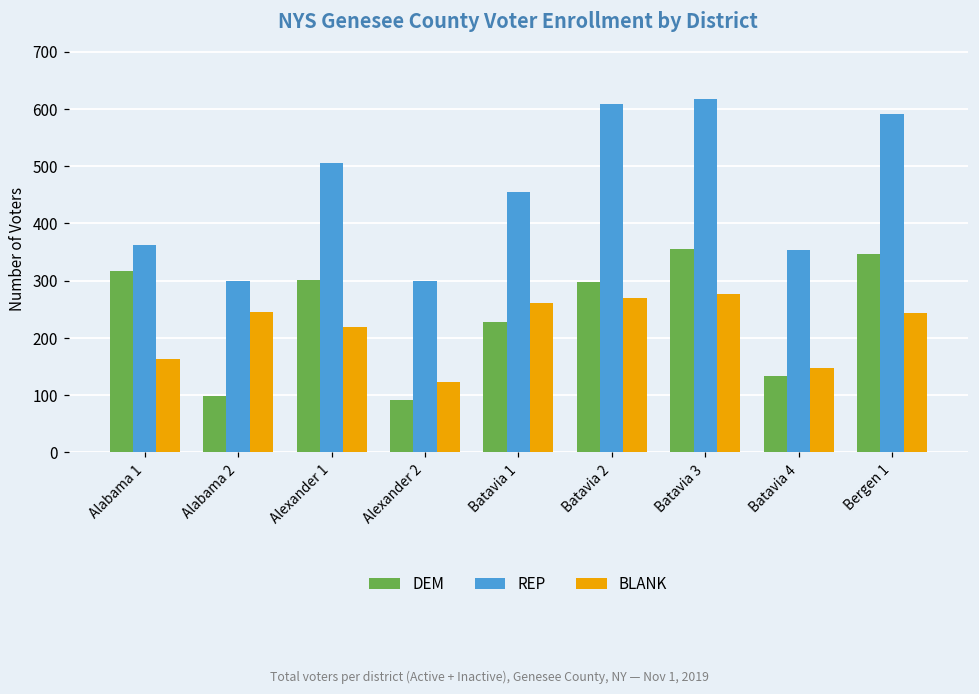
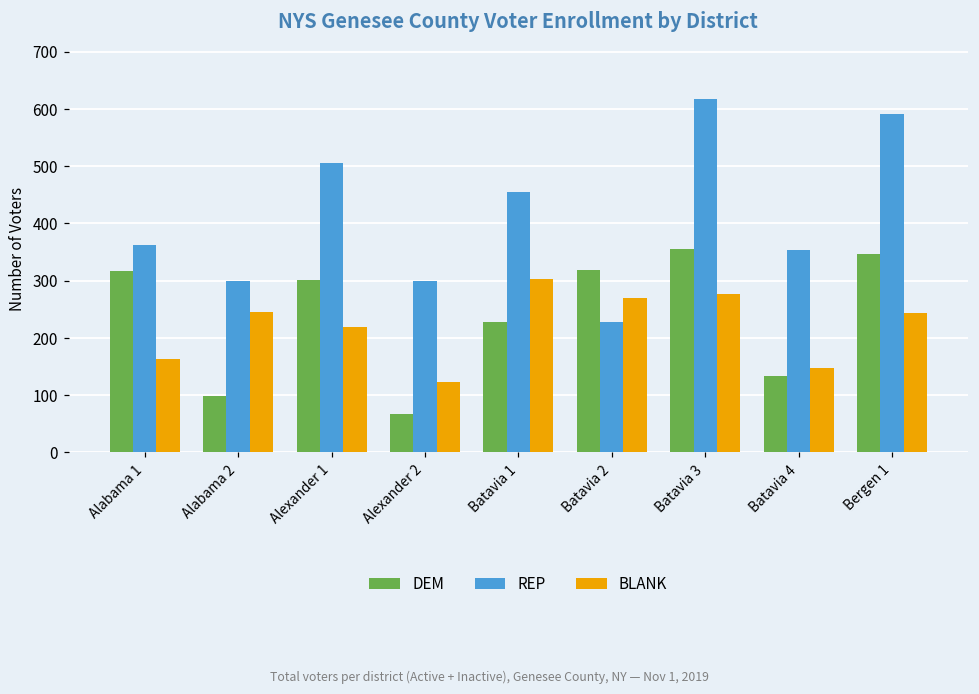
  {
    "DEM": {
      "Alabama 1": 320,
      "Alabama 2": 100,
      "Alexander 1": 300,
-     "Alexander 2": 90,
+     "Alexander 2": 70,
      "Batavia 1": 230,
-     "Batavia 2": 300,
+     "Batavia 2": 320,
      "Batavia 3": 360,
      "Batavia 4": 130,
      "Bergen 1": 350
    },
    "REP": {
      "Alabama 1": 360,
      "Alabama 2": 300,
      "Alexander 1": 510,
      "Alexander 2": 300,
      "Batavia 1": 460,
-     "Batavia 2": 610,
+     "Batavia 2": 230,
      "Batavia 3": 620,
      "Batavia 4": 350,
      "Bergen 1": 590
    },
    "BLANK": {
      "Alabama 1": 160,
      "Alabama 2": 250,
      "Alexander 1": 220,
      "Alexander 2": 120,
-     "Batavia 1": 260,
+     "Batavia 1": 300,
      "Batavia 2": 270,
      "Batavia 3": 280,
      "Batavia 4": 150,
      "Bergen 1": 240
    }
  }
